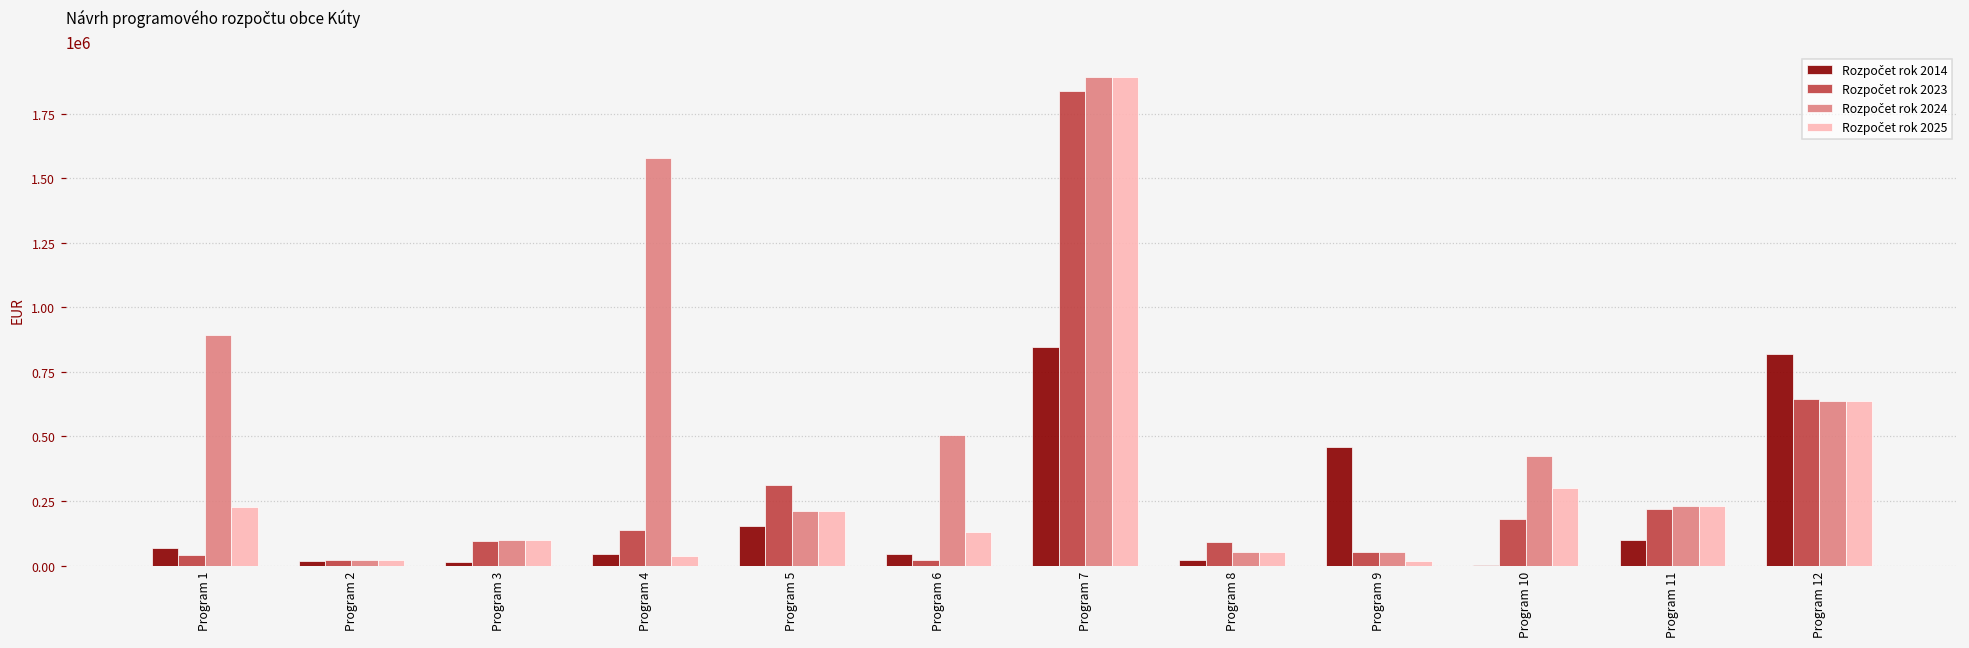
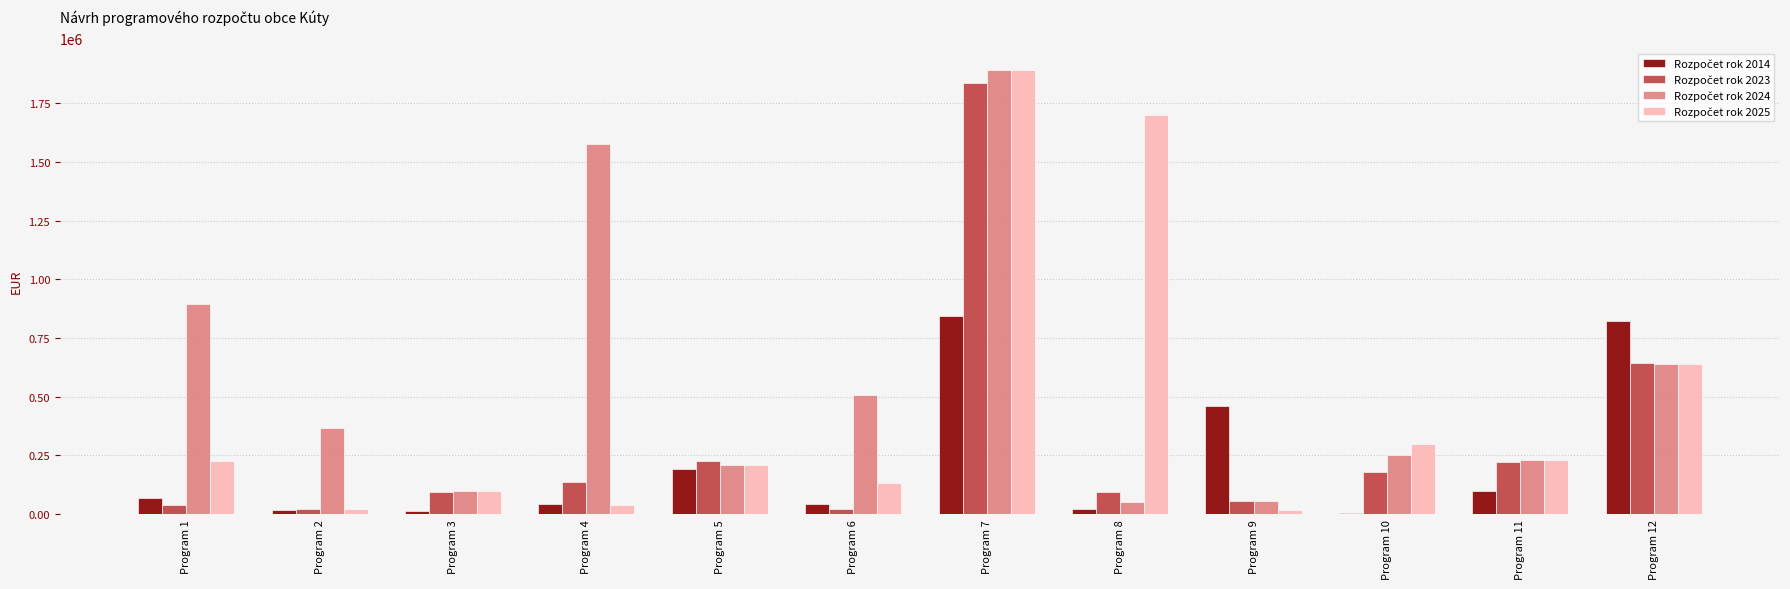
  {
    "Rozpočet rok 2014": {
      "Program 1": 70000,
      "Program 2": 20000,
      "Program 3": 10000,
      "Program 4": 50000,
-     "Program 5": 150000,
+     "Program 5": 190000,
      "Program 6": 40000,
      "Program 7": 840000,
      "Program 8": 20000,
      "Program 9": 460000,
      "Program 11": 100000,
      "Program 12": 820000
    },
    "Rozpočet rok 2023": {
      "Program 1": 40000,
      "Program 2": 20000,
      "Program 3": 100000,
      "Program 4": 140000,
-     "Program 5": 310000,
+     "Program 5": 230000,
      "Program 6": 20000,
      "Program 7": 1840000,
      "Program 8": 90000,
      "Program 9": 50000,
      "Program 10": 180000,
      "Program 11": 220000,
      "Program 12": 640000
    },
    "Rozpočet rok 2024": {
      "Program 1": 890000,
-     "Program 2": 20000,
+     "Program 2": 370000,
      "Program 3": 100000,
      "Program 4": 1580000,
      "Program 5": 210000,
      "Program 6": 510000,
      "Program 7": 1890000,
      "Program 8": 50000,
      "Program 9": 50000,
-     "Program 10": 430000,
+     "Program 10": 250000,
      "Program 11": 230000,
      "Program 12": 640000
    },
    "Rozpočet rok 2025": {
      "Program 1": 230000,
      "Program 2": 20000,
      "Program 3": 100000,
      "Program 4": 40000,
      "Program 5": 210000,
      "Program 6": 130000,
      "Program 7": 1890000,
-     "Program 8": 50000,
+     "Program 8": 1700000,
      "Program 9": 20000,
      "Program 10": 300000,
      "Program 11": 230000,
      "Program 12": 640000
    }
  }
